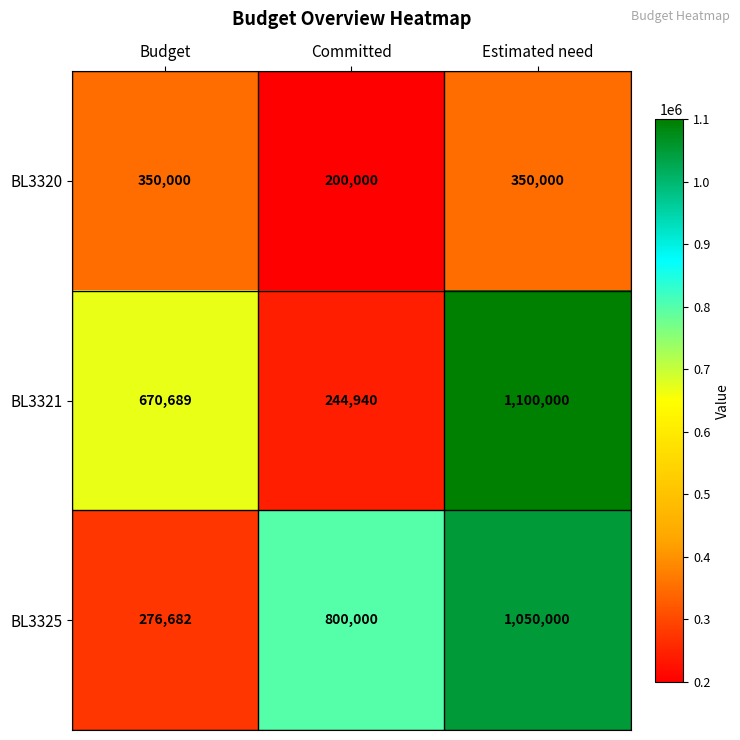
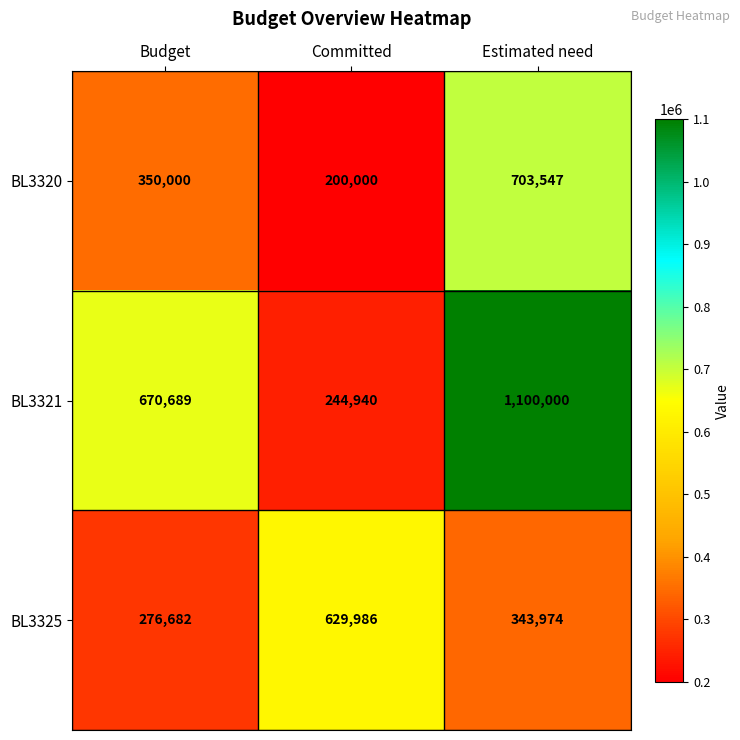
  {
    "BL3320": {
      "Budget": "350,000",
      "Committed": "200,000",
-     "Estimated need": "350,000"
+     "Estimated need": "703,547"
    },
    "BL3321": {
      "Budget": "670,689",
      "Committed": "244,940",
      "Estimated need": "1,100,000"
    },
    "BL3325": {
      "Budget": "276,682",
-     "Committed": "800,000",
-     "Estimated need": "1,050,000"
+     "Committed": "629,986",
+     "Estimated need": "343,974"
    }
  }
